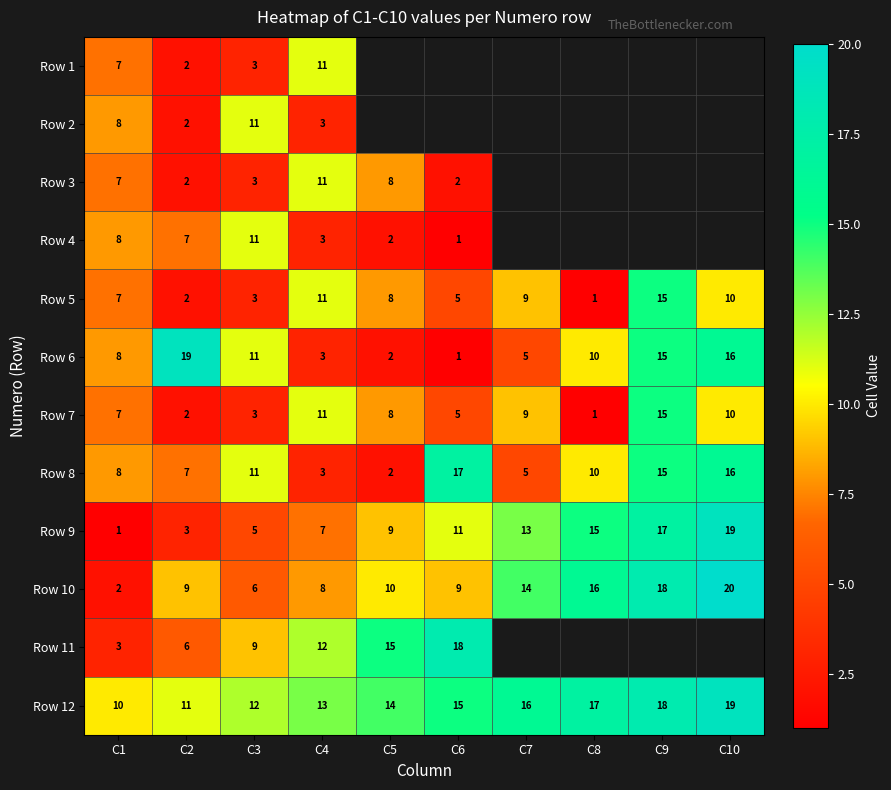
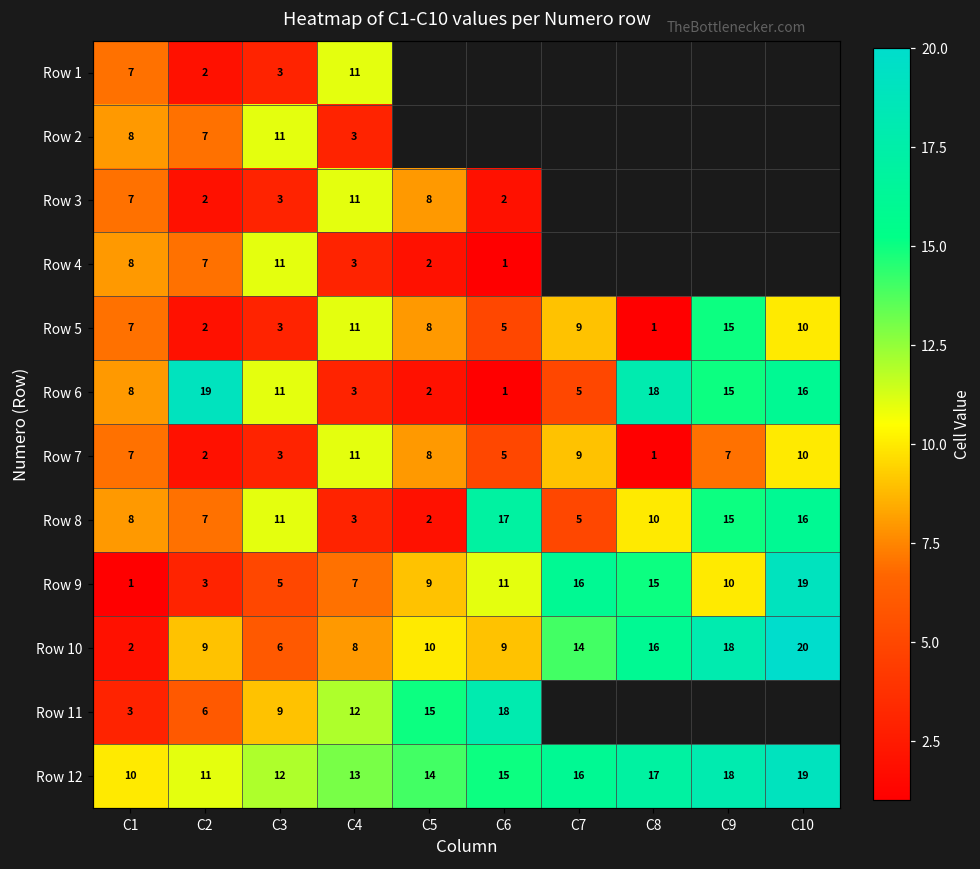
  {
    "Row 1": {
      "C1": 7,
      "C2": 2,
      "C3": 3,
      "C4": 11
    },
    "Row 2": {
      "C1": 8,
-     "C2": 2,
+     "C2": 7,
      "C3": 11,
      "C4": 3
    },
    "Row 3": {
      "C1": 7,
      "C2": 2,
      "C3": 3,
      "C4": 11,
      "C5": 8,
      "C6": 2
    },
    "Row 4": {
      "C1": 8,
      "C2": 7,
      "C3": 11,
      "C4": 3,
      "C5": 2,
      "C6": 1
    },
    "Row 5": {
      "C1": 7,
      "C2": 2,
      "C3": 3,
      "C4": 11,
      "C5": 8,
      "C6": 5,
      "C7": 9,
      "C8": 1,
      "C9": 15,
      "C10": 10
    },
    "Row 6": {
      "C1": 8,
      "C2": 19,
      "C3": 11,
      "C4": 3,
      "C5": 2,
      "C6": 1,
      "C7": 5,
-     "C8": 10,
+     "C8": 18,
      "C9": 15,
      "C10": 16
    },
    "Row 7": {
      "C1": 7,
      "C2": 2,
      "C3": 3,
      "C4": 11,
      "C5": 8,
      "C6": 5,
      "C7": 9,
      "C8": 1,
-     "C9": 15,
+     "C9": 7,
      "C10": 10
    },
    "Row 8": {
      "C1": 8,
      "C2": 7,
      "C3": 11,
      "C4": 3,
      "C5": 2,
      "C6": 17,
      "C7": 5,
      "C8": 10,
      "C9": 15,
      "C10": 16
    },
    "Row 9": {
      "C1": 1,
      "C2": 3,
      "C3": 5,
      "C4": 7,
      "C5": 9,
      "C6": 11,
-     "C7": 13,
+     "C7": 16,
      "C8": 15,
-     "C9": 17,
+     "C9": 10,
      "C10": 19
    },
    "Row 10": {
      "C1": 2,
      "C2": 9,
      "C3": 6,
      "C4": 8,
      "C5": 10,
      "C6": 9,
      "C7": 14,
      "C8": 16,
      "C9": 18,
      "C10": 20
    },
    "Row 11": {
      "C1": 3,
      "C2": 6,
      "C3": 9,
      "C4": 12,
      "C5": 15,
      "C6": 18
    },
    "Row 12": {
      "C1": 10,
      "C2": 11,
      "C3": 12,
      "C4": 13,
      "C5": 14,
      "C6": 15,
      "C7": 16,
      "C8": 17,
      "C9": 18,
      "C10": 19
    }
  }
